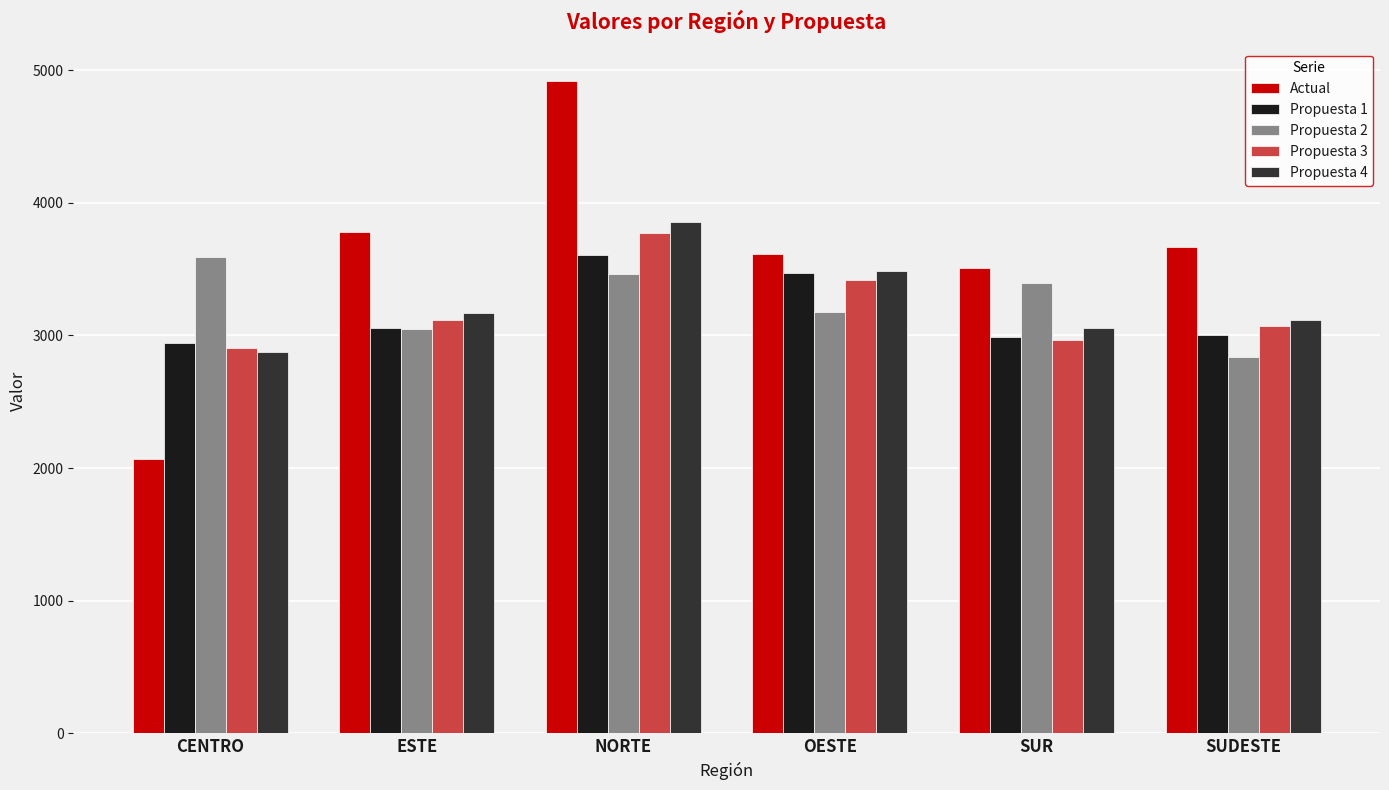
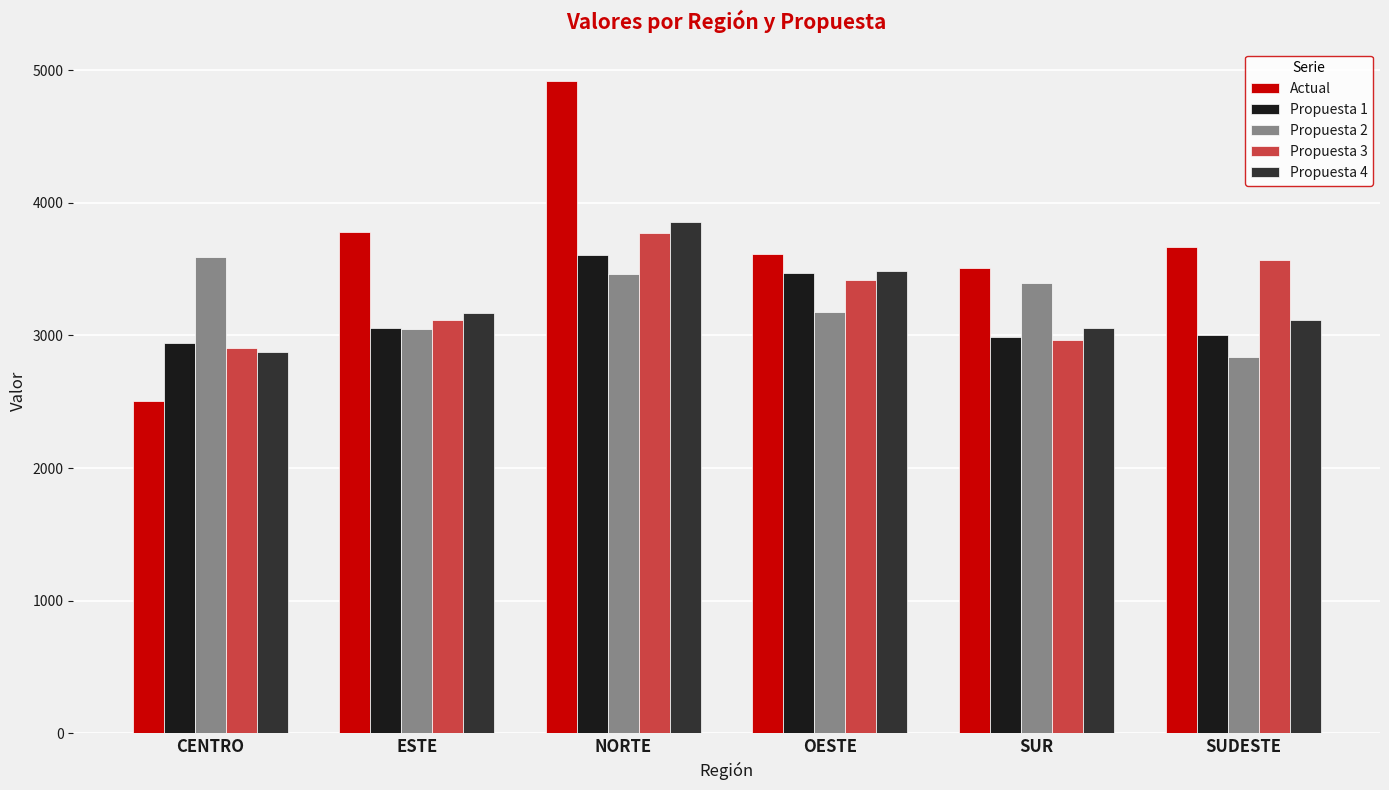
  {
    "Actual": {
-     "CENTRO": 2070,
+     "CENTRO": 2500,
      "ESTE": 3780,
      "NORTE": 4910,
      "OESTE": 3610,
      "SUR": 3510,
      "SUDESTE": 3660
    },
    "Propuesta 2": {
      "CENTRO": 3590,
      "ESTE": 3050,
      "NORTE": 3460,
      "OESTE": 3180,
      "SUR": 3390,
      "SUDESTE": 2840
    },
    "Propuesta 3": {
      "CENTRO": 2910,
      "ESTE": 3120,
      "NORTE": 3770,
      "OESTE": 3420,
      "SUR": 2960,
-     "SUDESTE": 3070
+     "SUDESTE": 3570
    }
  }
